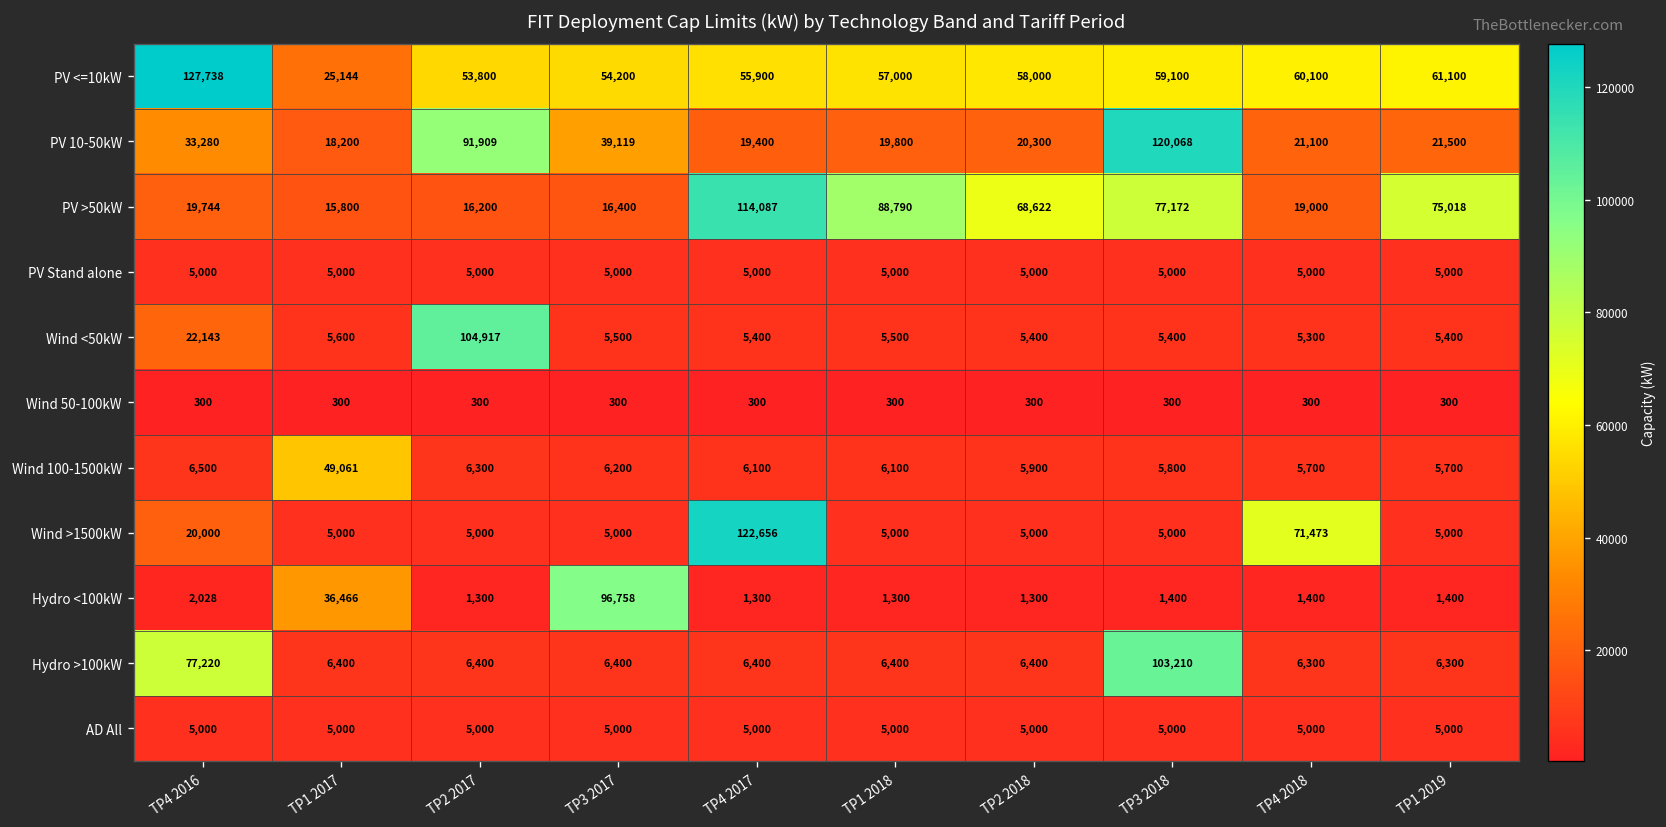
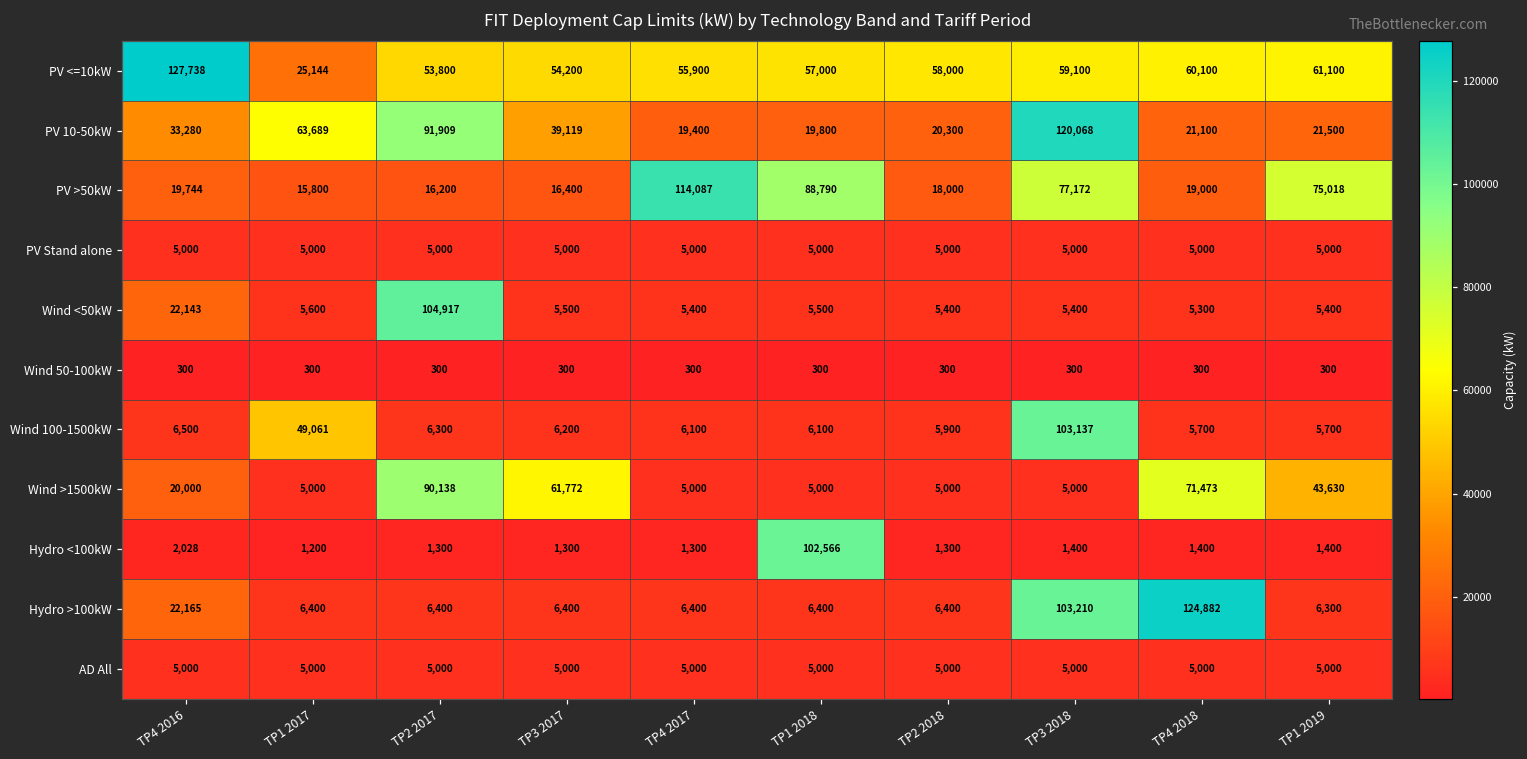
  {
    "PV <=10kW": {
      "TP4 2016": "127,738",
      "TP1 2017": "25,144",
      "TP2 2017": "53,800",
      "TP3 2017": "54,200",
      "TP4 2017": "55,900",
      "TP1 2018": "57,000",
      "TP2 2018": "58,000",
      "TP3 2018": "59,100",
      "TP4 2018": "60,100",
      "TP1 2019": "61,100"
    },
    "PV 10-50kW": {
      "TP4 2016": "33,280",
-     "TP1 2017": "18,200",
+     "TP1 2017": "63,689",
      "TP2 2017": "91,909",
      "TP3 2017": "39,119",
      "TP4 2017": "19,400",
      "TP1 2018": "19,800",
      "TP2 2018": "20,300",
      "TP3 2018": "120,068",
      "TP4 2018": "21,100",
      "TP1 2019": "21,500"
    },
    "PV >50kW": {
      "TP4 2016": "19,744",
      "TP1 2017": "15,800",
      "TP2 2017": "16,200",
      "TP3 2017": "16,400",
      "TP4 2017": "114,087",
      "TP1 2018": "88,790",
-     "TP2 2018": "68,622",
+     "TP2 2018": "18,000",
      "TP3 2018": "77,172",
      "TP4 2018": "19,000",
      "TP1 2019": "75,018"
    },
    "PV Stand alone": {
      "TP4 2016": "5,000",
      "TP1 2017": "5,000",
      "TP2 2017": "5,000",
      "TP3 2017": "5,000",
      "TP4 2017": "5,000",
      "TP1 2018": "5,000",
      "TP2 2018": "5,000",
      "TP3 2018": "5,000",
      "TP4 2018": "5,000",
      "TP1 2019": "5,000"
    },
    "Wind <50kW": {
      "TP4 2016": "22,143",
      "TP1 2017": "5,600",
      "TP2 2017": "104,917",
      "TP3 2017": "5,500",
      "TP4 2017": "5,400",
      "TP1 2018": "5,500",
      "TP2 2018": "5,400",
      "TP3 2018": "5,400",
      "TP4 2018": "5,300",
      "TP1 2019": "5,400"
    },
    "Wind 50-100kW": {
      "TP4 2016": "300",
      "TP1 2017": "300",
      "TP2 2017": "300",
      "TP3 2017": "300",
      "TP4 2017": "300",
      "TP1 2018": "300",
      "TP2 2018": "300",
      "TP3 2018": "300",
      "TP4 2018": "300",
      "TP1 2019": "300"
    },
    "Wind 100-1500kW": {
      "TP4 2016": "6,500",
      "TP1 2017": "49,061",
      "TP2 2017": "6,300",
      "TP3 2017": "6,200",
      "TP4 2017": "6,100",
      "TP1 2018": "6,100",
      "TP2 2018": "5,900",
-     "TP3 2018": "5,800",
+     "TP3 2018": "103,137",
      "TP4 2018": "5,700",
      "TP1 2019": "5,700"
    },
    "Wind >1500kW": {
      "TP4 2016": "20,000",
      "TP1 2017": "5,000",
-     "TP2 2017": "5,000",
-     "TP3 2017": "5,000",
-     "TP4 2017": "122,656",
+     "TP2 2017": "90,138",
+     "TP3 2017": "61,772",
+     "TP4 2017": "5,000",
      "TP1 2018": "5,000",
      "TP2 2018": "5,000",
      "TP3 2018": "5,000",
      "TP4 2018": "71,473",
-     "TP1 2019": "5,000"
+     "TP1 2019": "43,630"
    },
    "Hydro <100kW": {
      "TP4 2016": "2,028",
-     "TP1 2017": "36,466",
+     "TP1 2017": "1,200",
      "TP2 2017": "1,300",
-     "TP3 2017": "96,758",
+     "TP3 2017": "1,300",
      "TP4 2017": "1,300",
-     "TP1 2018": "1,300",
+     "TP1 2018": "102,566",
      "TP2 2018": "1,300",
      "TP3 2018": "1,400",
      "TP4 2018": "1,400",
      "TP1 2019": "1,400"
    },
    "Hydro >100kW": {
-     "TP4 2016": "77,220",
+     "TP4 2016": "22,165",
      "TP1 2017": "6,400",
      "TP2 2017": "6,400",
      "TP3 2017": "6,400",
      "TP4 2017": "6,400",
      "TP1 2018": "6,400",
      "TP2 2018": "6,400",
      "TP3 2018": "103,210",
-     "TP4 2018": "6,300",
+     "TP4 2018": "124,882",
      "TP1 2019": "6,300"
    },
    "AD All": {
      "TP4 2016": "5,000",
      "TP1 2017": "5,000",
      "TP2 2017": "5,000",
      "TP3 2017": "5,000",
      "TP4 2017": "5,000",
      "TP1 2018": "5,000",
      "TP2 2018": "5,000",
      "TP3 2018": "5,000",
      "TP4 2018": "5,000",
      "TP1 2019": "5,000"
    }
  }
